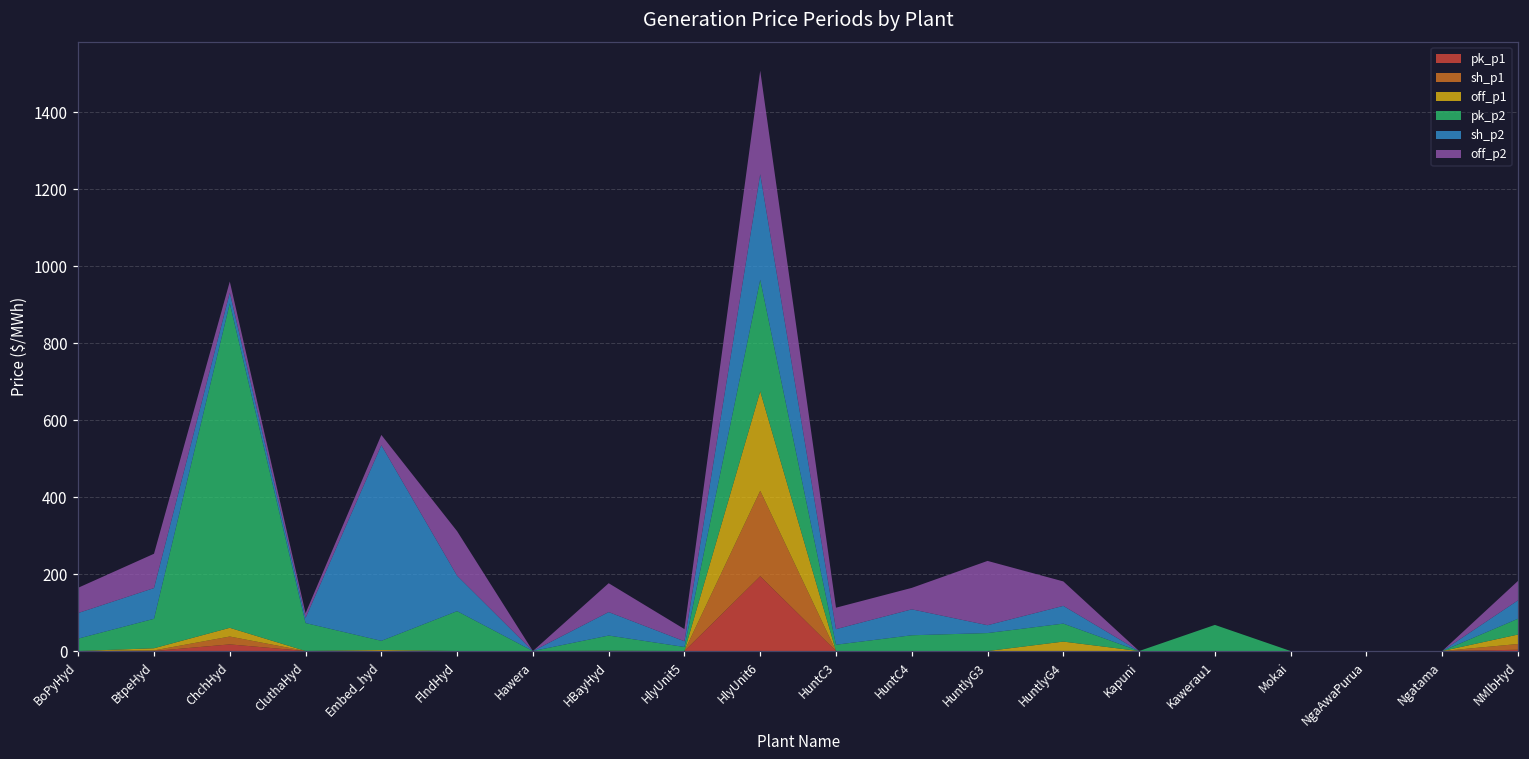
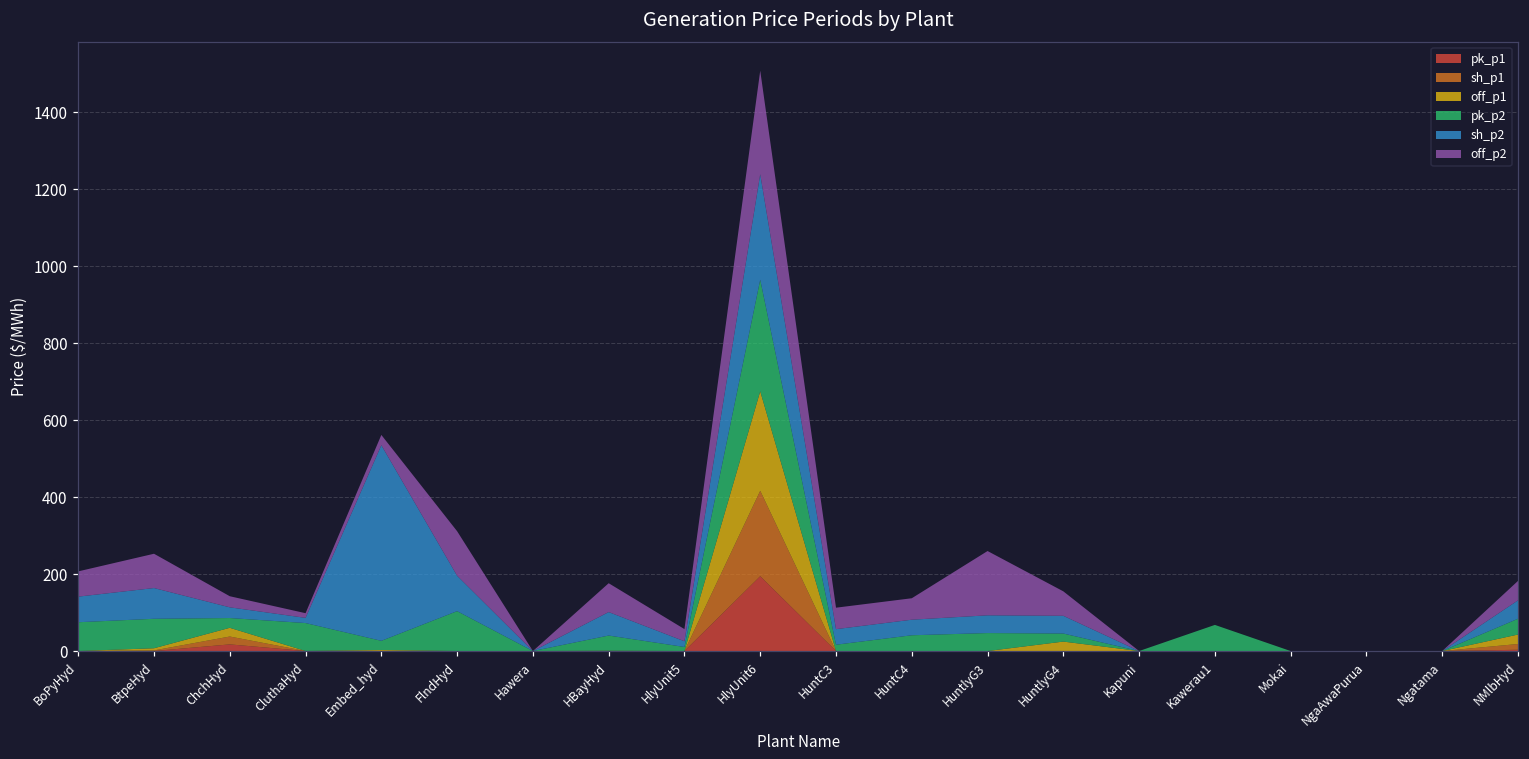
  {
    "off_p1": {
      "ChchHyd": 20,
      "HlyUnit6": 260,
      "HuntlyG4": 20,
      "NMlbHyd": 20
    },
    "pk_p2": {
-     "BoPyHyd": 30,
+     "BoPyHyd": 70,
      "BtpeHyd": 80,
-     "ChchHyd": 840,
+     "ChchHyd": 30,
      "CluthaHyd": 70,
      "Embed_hyd": 20,
      "FlndHyd": 100,
      "HBayHyd": 40,
      "HlyUnit5": 10,
      "HlyUnit6": 290,
      "HuntC3": 20,
      "HuntC4": 40,
      "HuntlyG3": 50,
-     "HuntlyG4": 50,
+     "HuntlyG4": 20,
      "NMlbHyd": 40
    },
    "sh_p2": {
      "BoPyHyd": 70,
      "BtpeHyd": 80,
      "ChchHyd": 30,
      "CluthaHyd": 10,
      "Embed_hyd": 510,
      "FlndHyd": 90,
      "HBayHyd": 60,
      "HlyUnit5": 10,
      "HlyUnit6": 270,
      "HuntC3": 40,
-     "HuntC4": 70,
-     "HuntlyG3": 20,
+     "HuntC4": 40,
+     "HuntlyG3": 50,
      "HuntlyG4": 50,
      "NMlbHyd": 50
    },
    "off_p2": {
      "BoPyHyd": 70,
      "BtpeHyd": 90,
      "ChchHyd": 30,
      "CluthaHyd": 10,
      "Embed_hyd": 30,
      "FlndHyd": 120,
      "HBayHyd": 70,
      "HlyUnit5": 30,
      "HlyUnit6": 270,
      "HuntC3": 60,
      "HuntC4": 60,
      "HuntlyG3": 170,
      "HuntlyG4": 60,
      "NMlbHyd": 50
    }
  }
